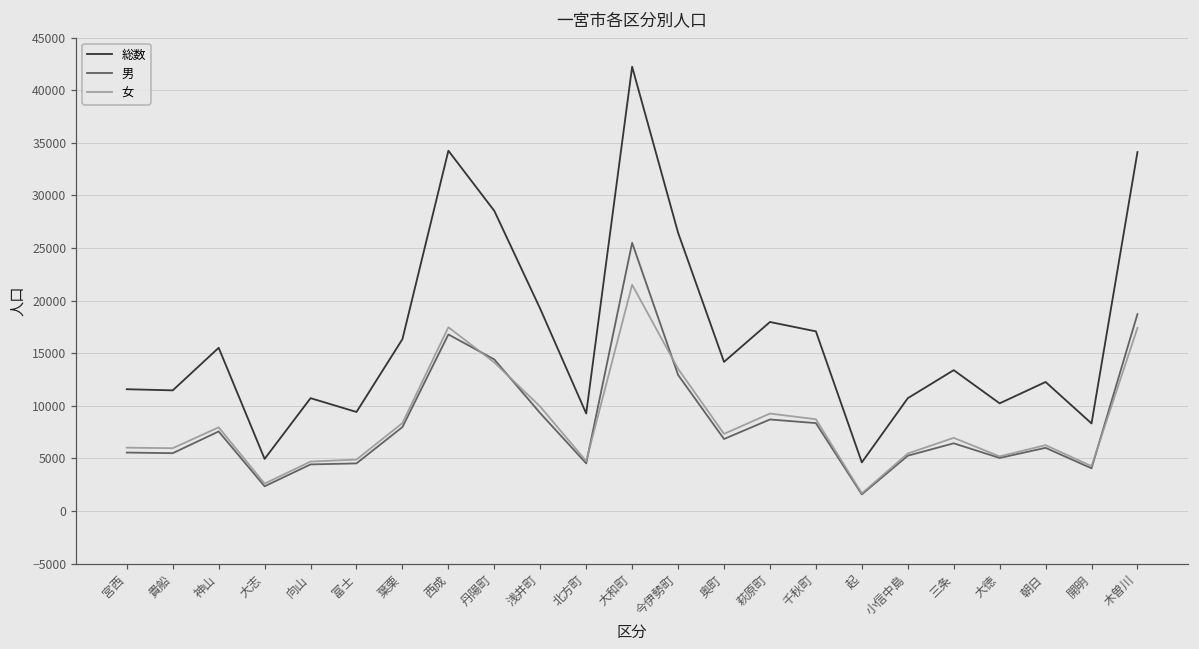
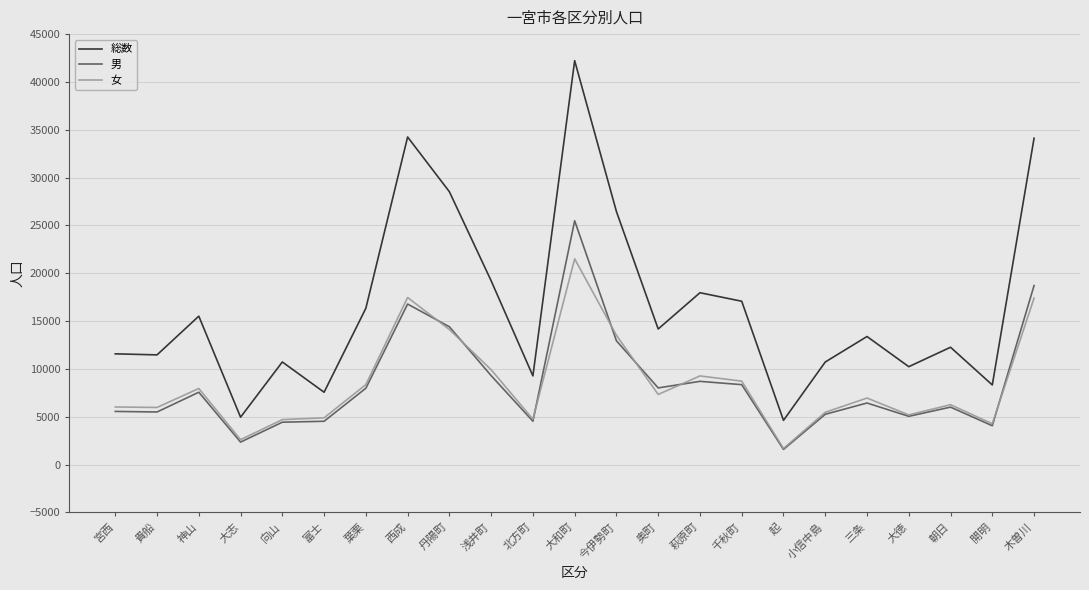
  {
    "総数": {
      "宮西": 12000,
      "貴船": 11000,
      "神山": 16000,
      "大志": 5000,
      "向山": 11000,
-     "富士": 9000,
+     "富士": 8000,
      "葉栗": 16000,
      "西成": 34000,
      "丹陽町": 29000,
      "浅井町": 19000,
      "北方町": 9000,
      "大和町": 42000,
      "今伊勢町": 26000,
      "奥町": 14000,
      "萩原町": 18000,
      "千秋町": 17000,
      "起": 5000,
      "小信中島": 11000,
      "三条": 13000,
      "大徳": 10000,
      "朝日": 12000,
      "開明": 8000,
      "木曽川": 34000
    },
    "男": {
      "宮西": 6000,
      "貴船": 5000,
      "神山": 8000,
      "向山": 4000,
      "富士": 5000,
      "葉栗": 8000,
      "西成": 17000,
      "丹陽町": 14000,
      "浅井町": 9000,
      "大和町": 25000,
      "今伊勢町": 13000,
-     "奥町": 7000,
+     "奥町": 8000,
      "萩原町": 9000,
      "千秋町": 8000,
      "三条": 6000,
      "木曽川": 19000
    },
    "女": {
      "宮西": 6000,
      "貴船": 6000,
      "神山": 8000,
      "向山": 5000,
      "富士": 5000,
      "葉栗": 8000,
      "西成": 17000,
      "丹陽町": 14000,
      "浅井町": 10000,
      "大和町": 22000,
      "今伊勢町": 14000,
      "奥町": 7000,
      "萩原町": 9000,
      "千秋町": 9000,
      "三条": 7000,
      "木曽川": 17000
    }
  }
